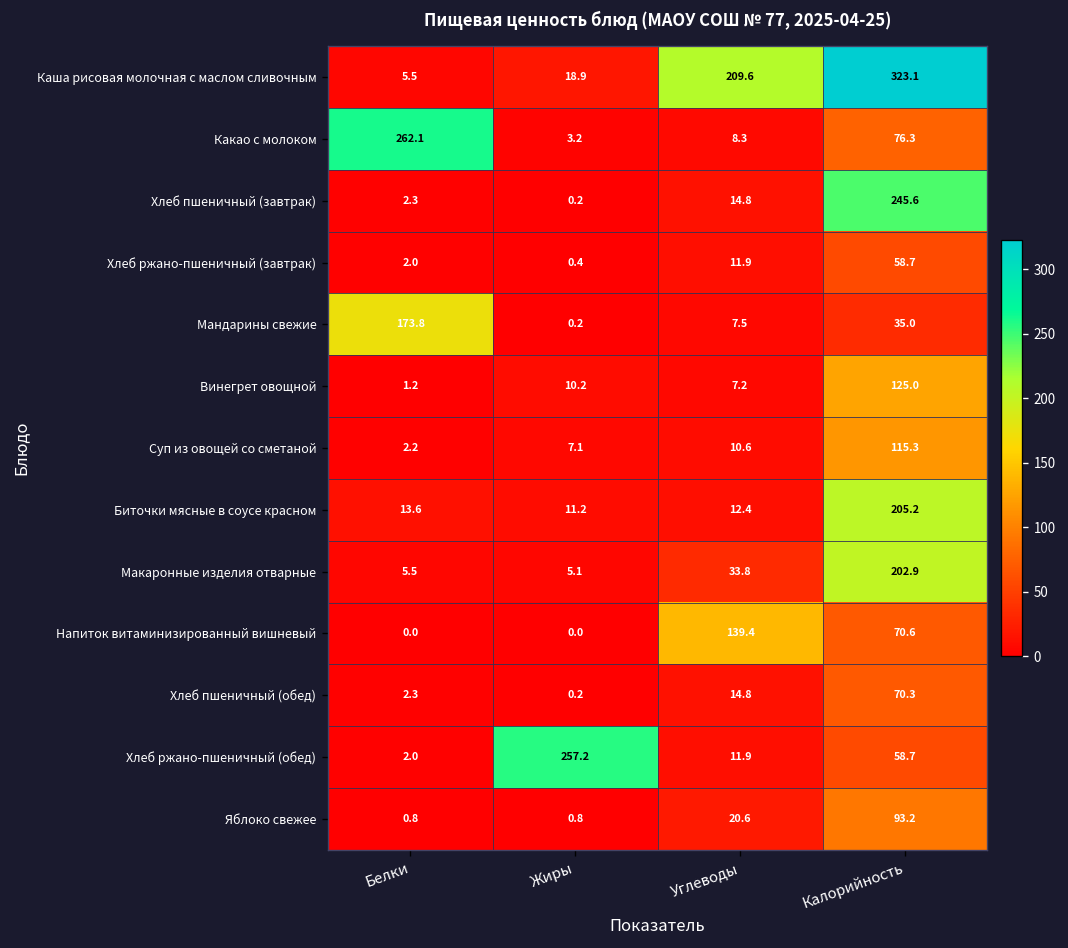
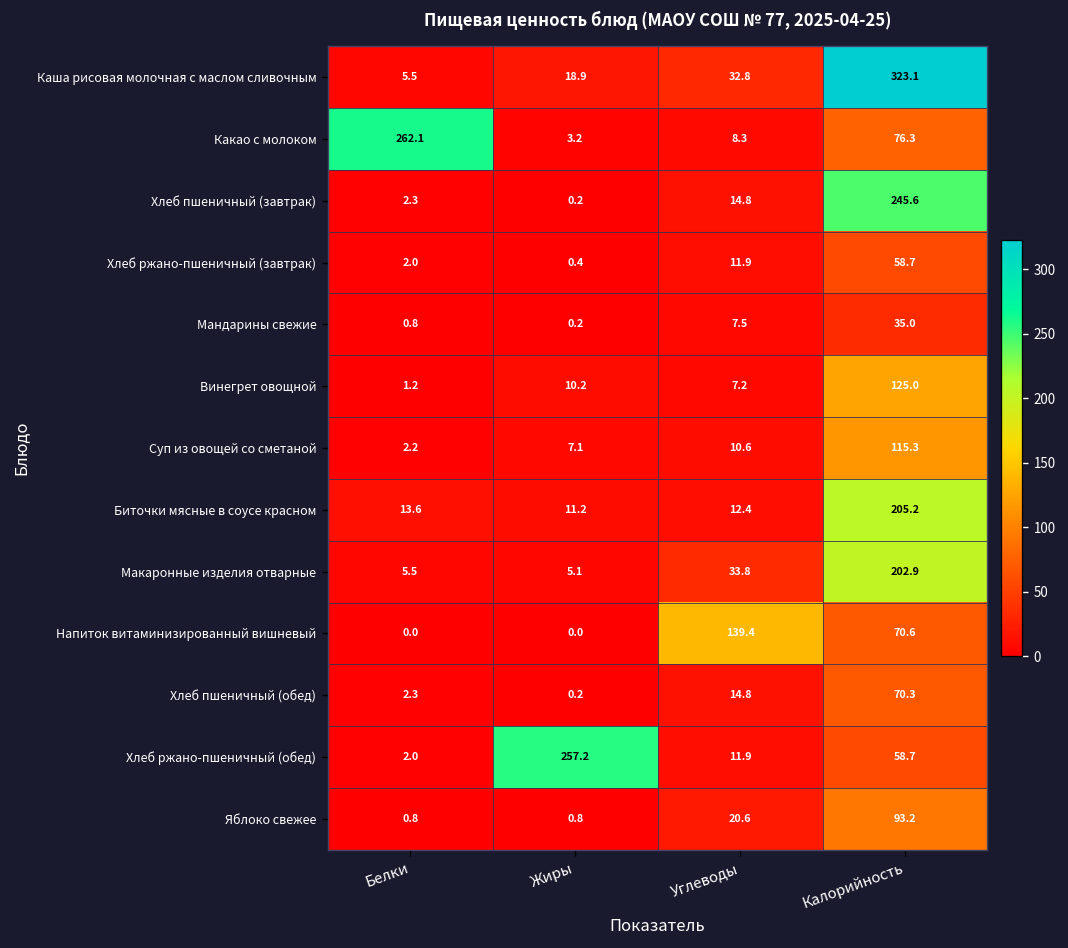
  {
    "Каша рисовая молочная с маслом сливочным": {
      "Белки": 5.5,
      "Жиры": 18.9,
-     "Углеводы": 209.6,
+     "Углеводы": 32.8,
      "Калорийность": 323.1
    },
    "Какао с молоком": {
      "Белки": 262.1,
      "Жиры": 3.2,
      "Углеводы": 8.3,
      "Калорийность": 76.3
    },
    "Хлеб пшеничный (завтрак)": {
      "Белки": 2.3,
      "Жиры": 0.2,
      "Углеводы": 14.8,
      "Калорийность": 245.6
    },
    "Хлеб ржано-пшеничный (завтрак)": {
      "Белки": 2.0,
      "Жиры": 0.4,
      "Углеводы": 11.9,
      "Калорийность": 58.7
    },
    "Мандарины свежие": {
-     "Белки": 173.8,
+     "Белки": 0.8,
      "Жиры": 0.2,
      "Углеводы": 7.5,
      "Калорийность": 35.0
    },
    "Винегрет овощной": {
      "Белки": 1.2,
      "Жиры": 10.2,
      "Углеводы": 7.2,
      "Калорийность": 125.0
    },
    "Суп из овощей со сметаной": {
      "Белки": 2.2,
      "Жиры": 7.1,
      "Углеводы": 10.6,
      "Калорийность": 115.3
    },
    "Биточки мясные в соусе красном": {
      "Белки": 13.6,
      "Жиры": 11.2,
      "Углеводы": 12.4,
      "Калорийность": 205.2
    },
    "Макаронные изделия отварные": {
      "Белки": 5.5,
      "Жиры": 5.1,
      "Углеводы": 33.8,
      "Калорийность": 202.9
    },
    "Напиток витаминизированный вишневый": {
      "Белки": 0.0,
      "Жиры": 0.0,
      "Углеводы": 139.4,
      "Калорийность": 70.6
    },
    "Хлеб пшеничный (обед)": {
      "Белки": 2.3,
      "Жиры": 0.2,
      "Углеводы": 14.8,
      "Калорийность": 70.3
    },
    "Хлеб ржано-пшеничный (обед)": {
      "Белки": 2.0,
      "Жиры": 257.2,
      "Углеводы": 11.9,
      "Калорийность": 58.7
    },
    "Яблоко свежее": {
      "Белки": 0.8,
      "Жиры": 0.8,
      "Углеводы": 20.6,
      "Калорийность": 93.2
    }
  }
